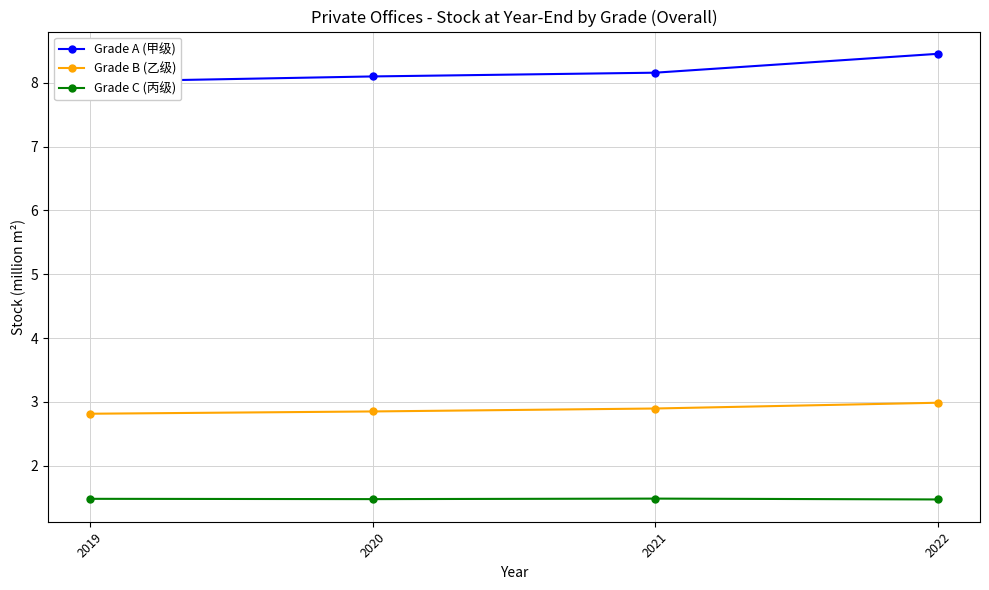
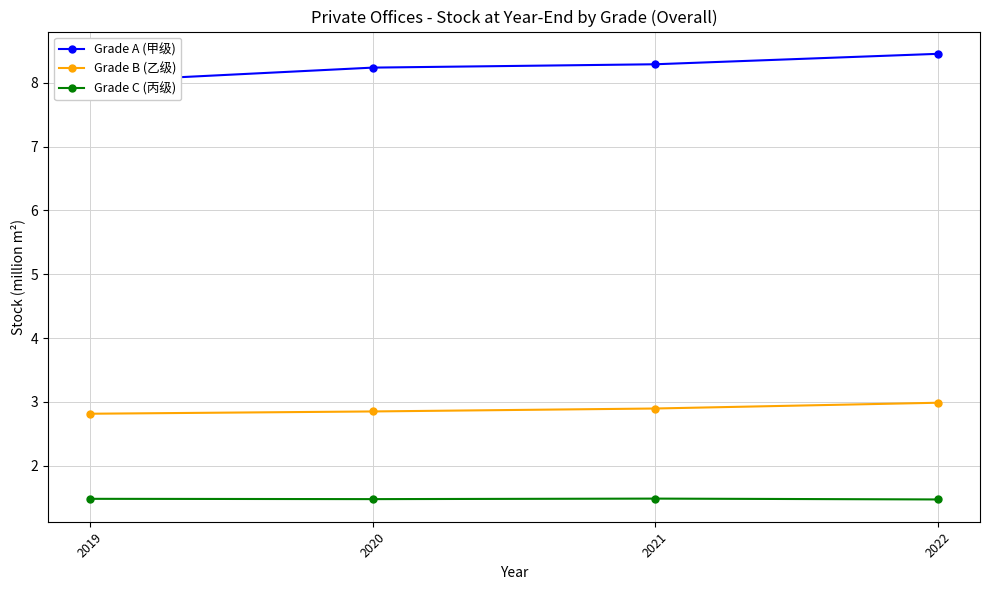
  {
    "Grade A (甲级)": {
-     "2020": 8.1,
-     "2021": 8.2,
+     "2020": 8.2,
+     "2021": 8.3,
      "2022": 8.5
    },
    "Grade B (乙级)": {
      "2019": 2.8,
      "2020": 2.8,
      "2021": 2.9,
      "2022": 3.0
    },
    "Grade C (丙级)": {
      "2019": 1.5,
      "2020": 1.5,
      "2021": 1.5,
      "2022": 1.5
    }
  }
